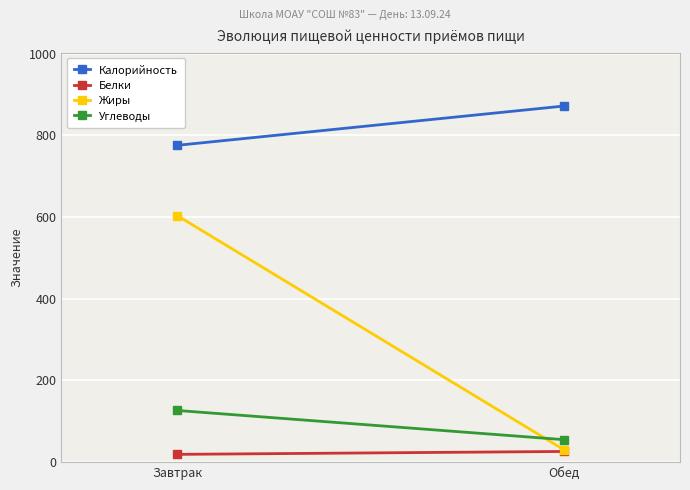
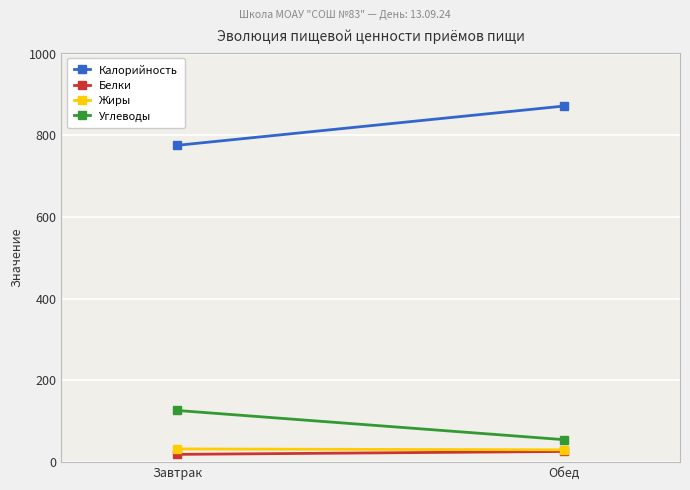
  {
    "Калорийность": {
      "Завтрак": 780,
      "Обед": 870
    },
    "Белки": {
      "Завтрак": 20
    },
    "Жиры": {
-     "Завтрак": 600
+     "Завтрак": 30
    },
    "Углеводы": {
      "Завтрак": 130,
      "Обед": 60
    }
  }
